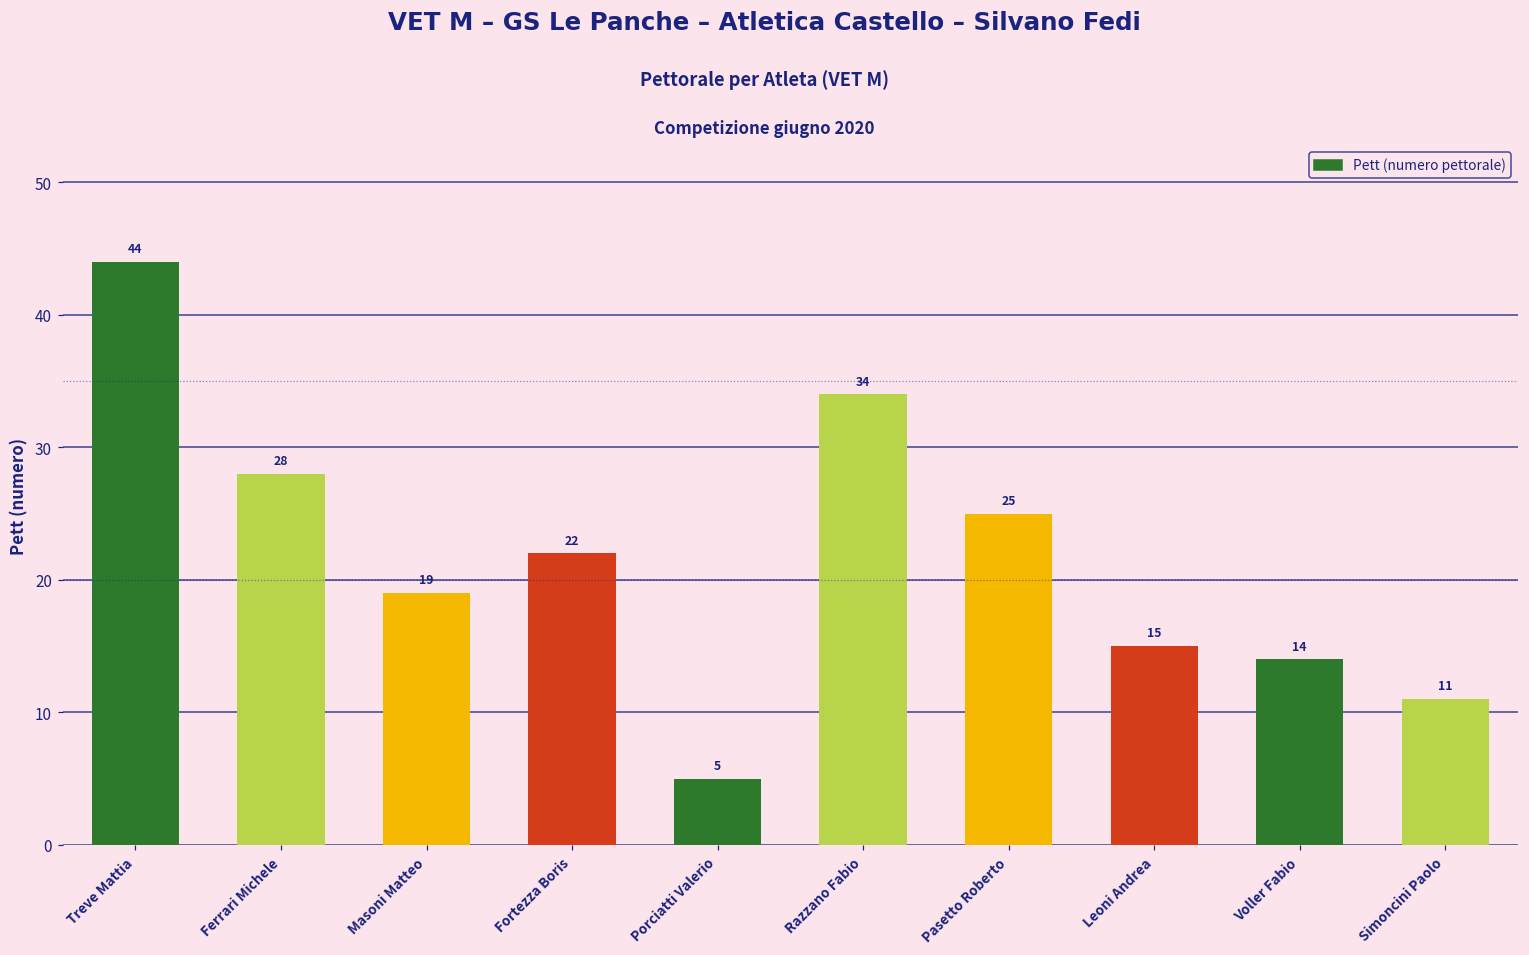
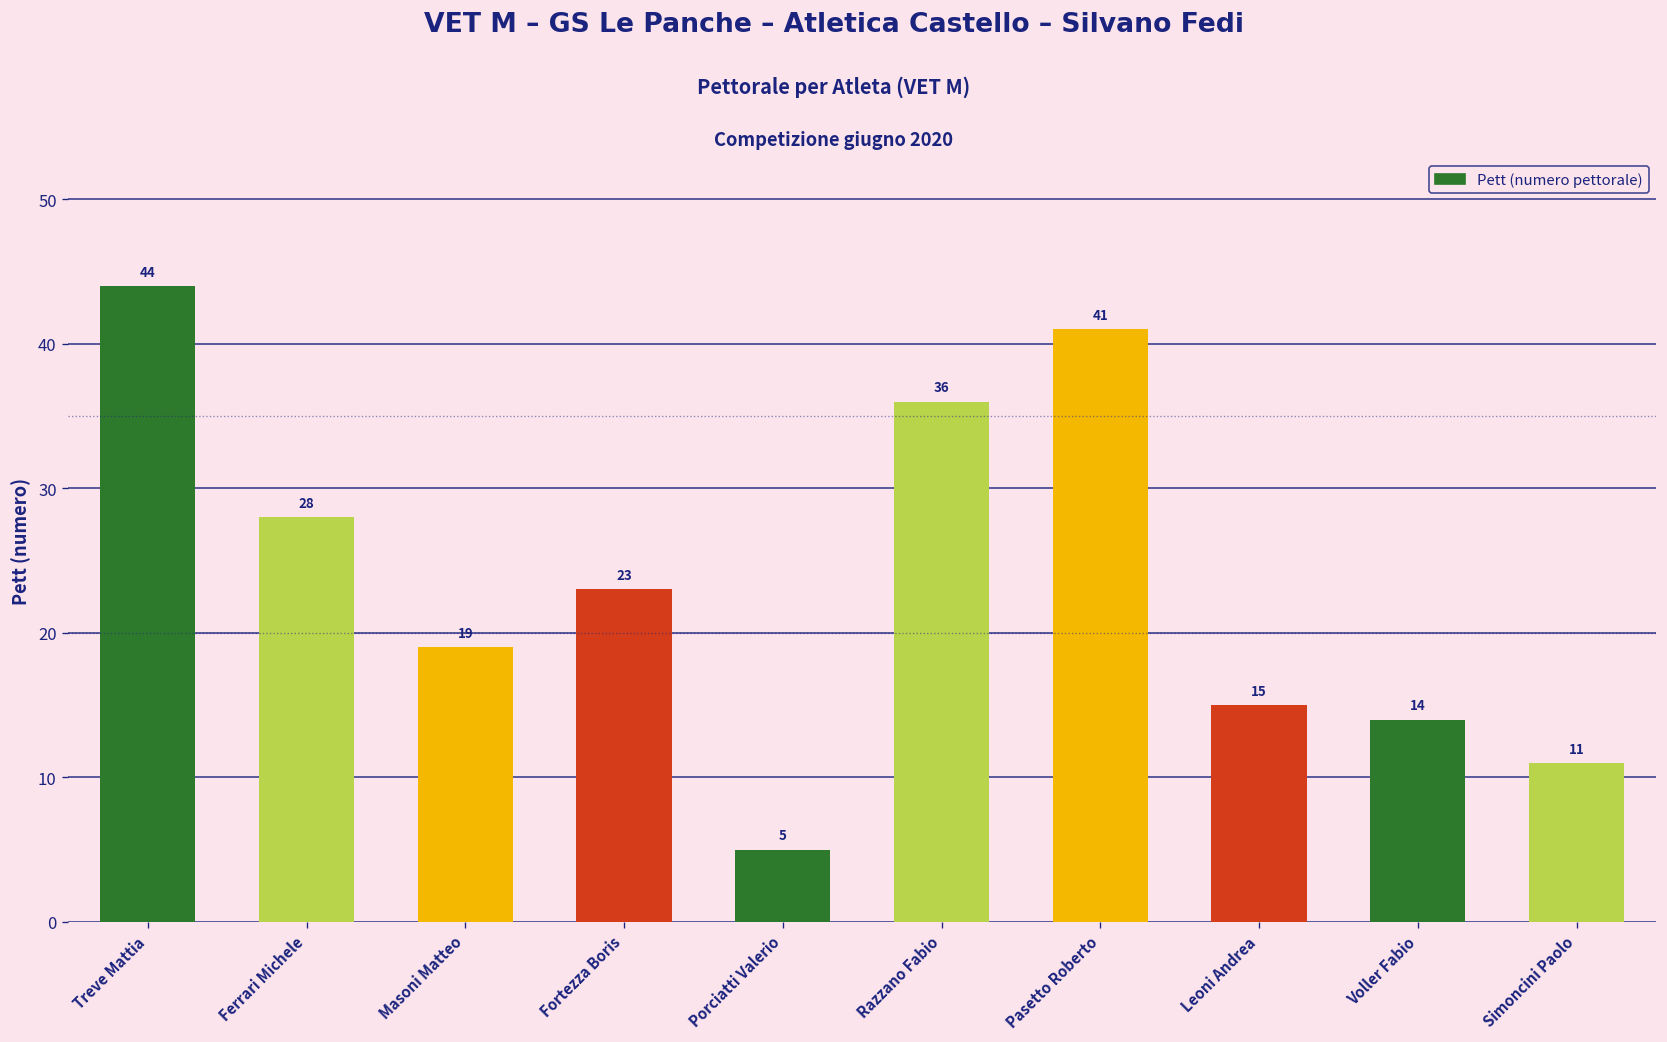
  {
    "Treve Mattia": 44,
    "Ferrari Michele": 28,
    "Masoni Matteo": 19,
-   "Fortezza Boris": 22,
+   "Fortezza Boris": 23,
    "Porciatti Valerio": 5,
-   "Razzano Fabio": 34,
-   "Pasetto Roberto": 25,
+   "Razzano Fabio": 36,
+   "Pasetto Roberto": 41,
    "Leoni Andrea": 15,
    "Voller Fabio": 14,
    "Simoncini Paolo": 11
  }
